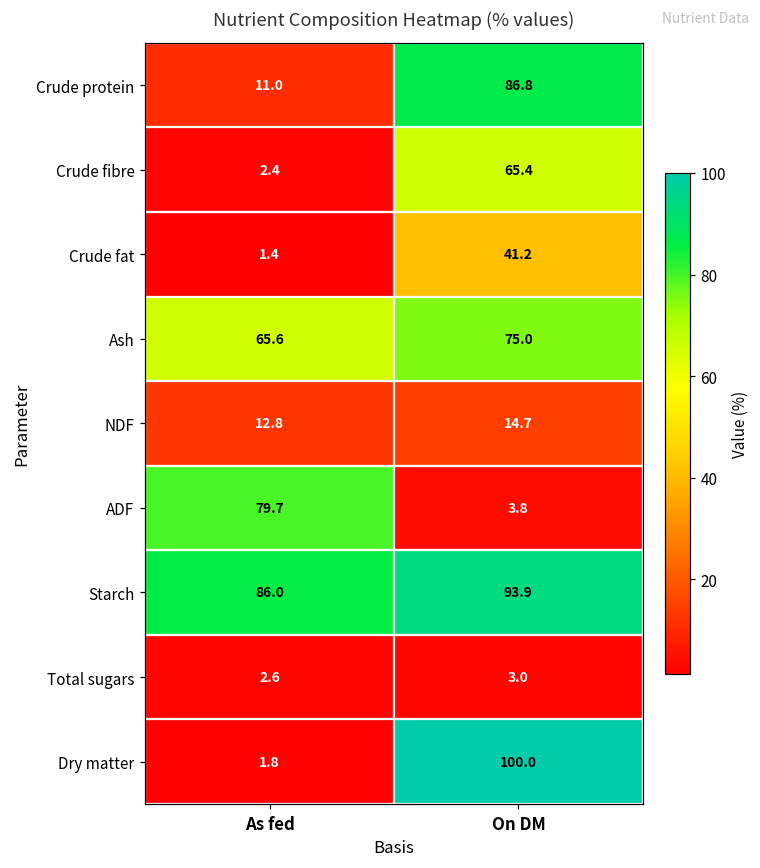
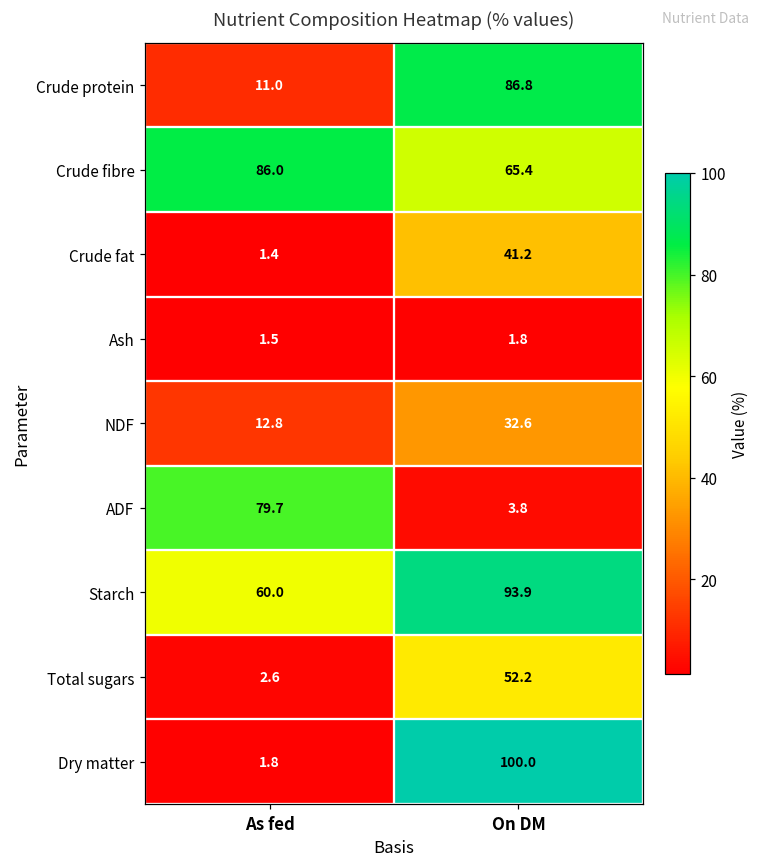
  {
    "Crude protein": {
      "As fed": 11.0,
      "On DM": 86.8
    },
    "Crude fibre": {
-     "As fed": 2.4,
+     "As fed": 86.0,
      "On DM": 65.4
    },
    "Crude fat": {
      "As fed": 1.4,
      "On DM": 41.2
    },
    "Ash": {
-     "As fed": 65.6,
-     "On DM": 75.0
+     "As fed": 1.5,
+     "On DM": 1.8
    },
    "NDF": {
      "As fed": 12.8,
-     "On DM": 14.7
+     "On DM": 32.6
    },
    "ADF": {
      "As fed": 79.7,
      "On DM": 3.8
    },
    "Starch": {
-     "As fed": 86.0,
+     "As fed": 60.0,
      "On DM": 93.9
    },
    "Total sugars": {
      "As fed": 2.6,
-     "On DM": 3.0
+     "On DM": 52.2
    },
    "Dry matter": {
      "As fed": 1.8,
      "On DM": 100.0
    }
  }
